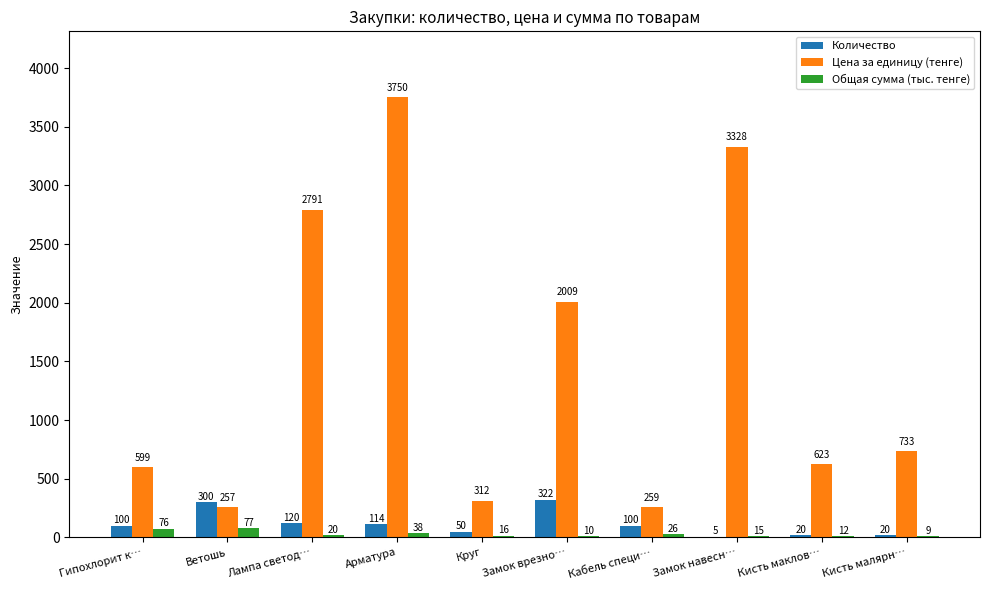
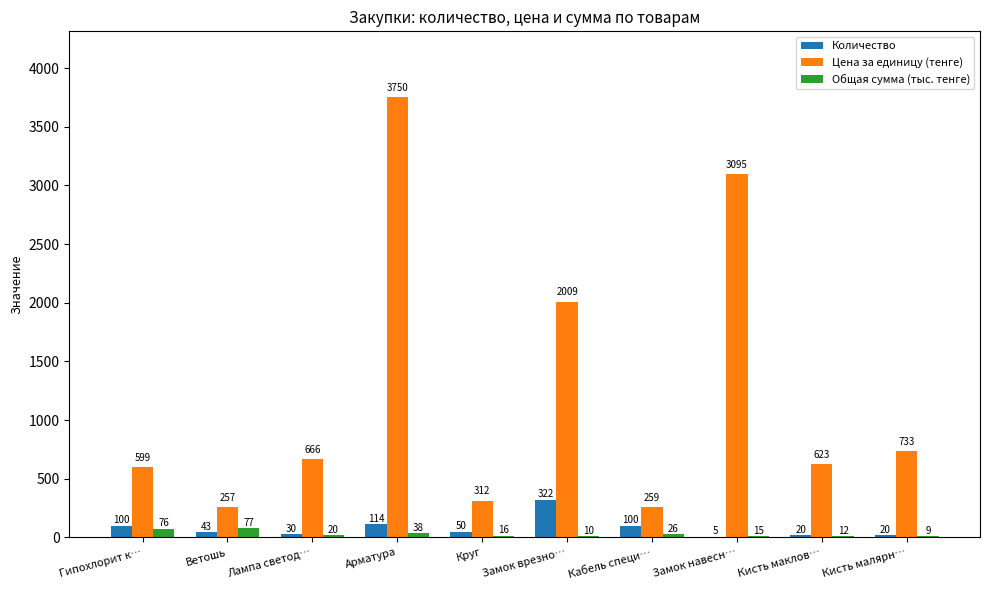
  {
    "Количество": {
      "Гипохлорит к…": 100,
-     "Ветошь": 300,
-     "Лампа светод…": 120,
+     "Ветошь": 43,
+     "Лампа светод…": 30,
      "Арматура": 114,
      "Круг": 50,
      "Замок врезно…": 322,
      "Кабель специ…": 100,
      "Замок навесн…": 5,
      "Кисть маклов…": 20,
      "Кисть малярн…": 20
    },
    "Цена за единицу (тенге)": {
      "Гипохлорит к…": 599,
      "Ветошь": 257,
-     "Лампа светод…": 2791,
+     "Лампа светод…": 666,
      "Арматура": 3750,
      "Круг": 312,
      "Замок врезно…": 2009,
      "Кабель специ…": 259,
-     "Замок навесн…": 3328,
+     "Замок навесн…": 3095,
      "Кисть маклов…": 623,
      "Кисть малярн…": 733
    },
    "Общая сумма (тыс. тенге)": {
      "Гипохлорит к…": 76,
      "Ветошь": 77,
      "Лампа светод…": 20,
      "Арматура": 38,
      "Круг": 16,
      "Замок врезно…": 10,
      "Кабель специ…": 26,
      "Замок навесн…": 15,
      "Кисть маклов…": 12,
      "Кисть малярн…": 9
    }
  }
